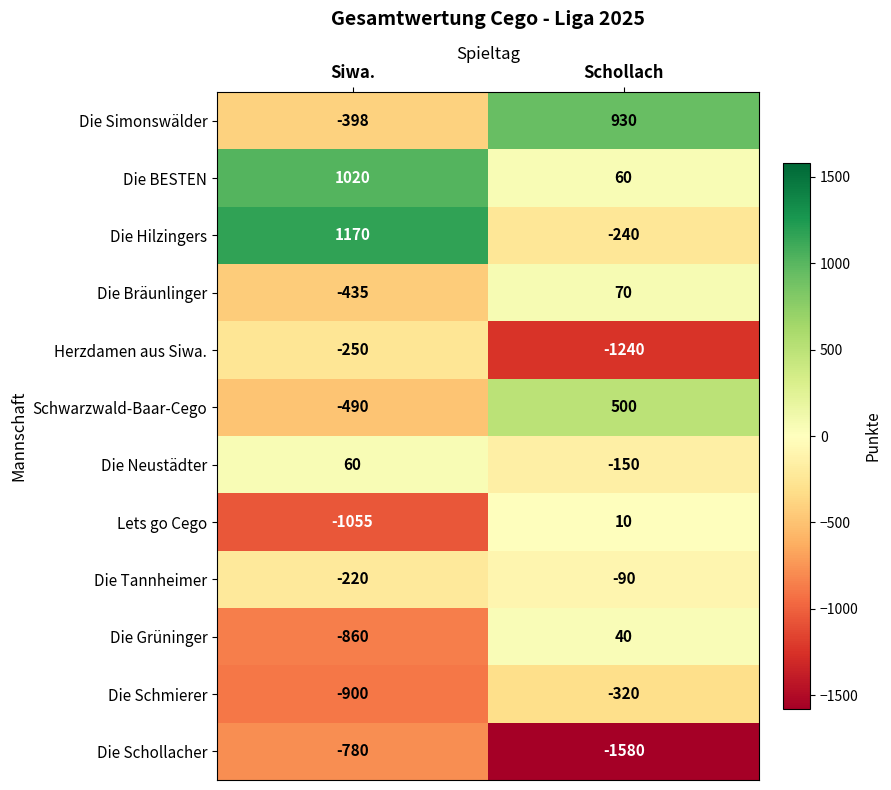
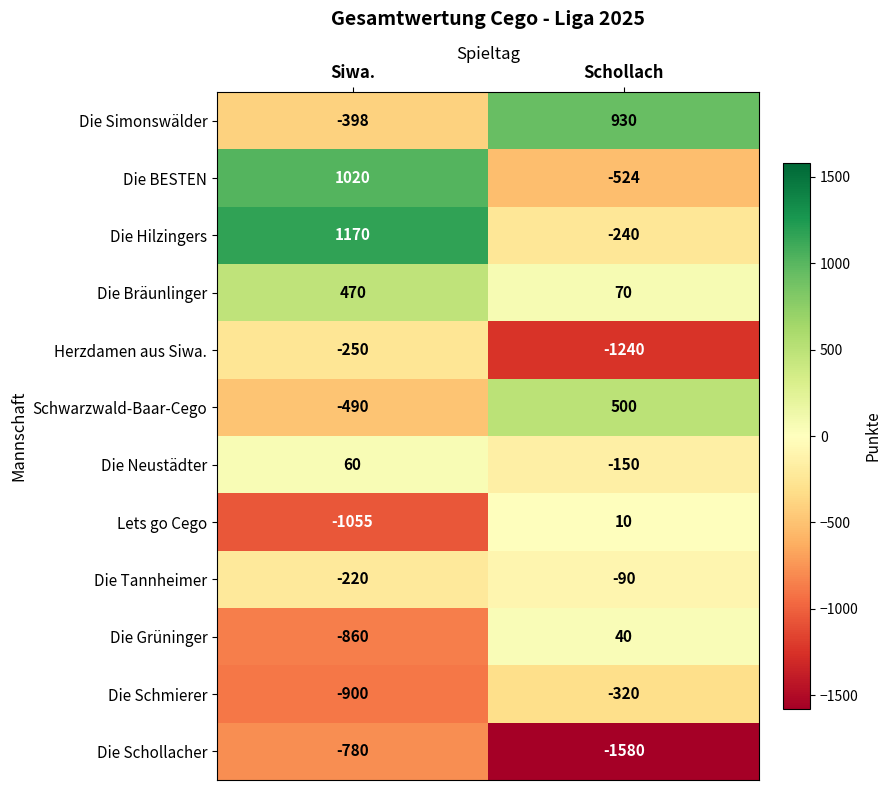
  {
    "Die Simonswälder": {
      "Siwa.": -398,
      "Schollach": 930
    },
    "Die BESTEN": {
      "Siwa.": 1020,
-     "Schollach": 60
+     "Schollach": -524
    },
    "Die Hilzingers": {
      "Siwa.": 1170,
      "Schollach": -240
    },
    "Die Bräunlinger": {
-     "Siwa.": -435,
+     "Siwa.": 470,
      "Schollach": 70
    },
    "Herzdamen aus Siwa.": {
      "Siwa.": -250,
      "Schollach": -1240
    },
    "Schwarzwald-Baar-Cego": {
      "Siwa.": -490,
      "Schollach": 500
    },
    "Die Neustädter": {
      "Siwa.": 60,
      "Schollach": -150
    },
    "Lets go Cego": {
      "Siwa.": -1055,
      "Schollach": 10
    },
    "Die Tannheimer": {
      "Siwa.": -220,
      "Schollach": -90
    },
    "Die Grüninger": {
      "Siwa.": -860,
      "Schollach": 40
    },
    "Die Schmierer": {
      "Siwa.": -900,
      "Schollach": -320
    },
    "Die Schollacher": {
      "Siwa.": -780,
      "Schollach": -1580
    }
  }
